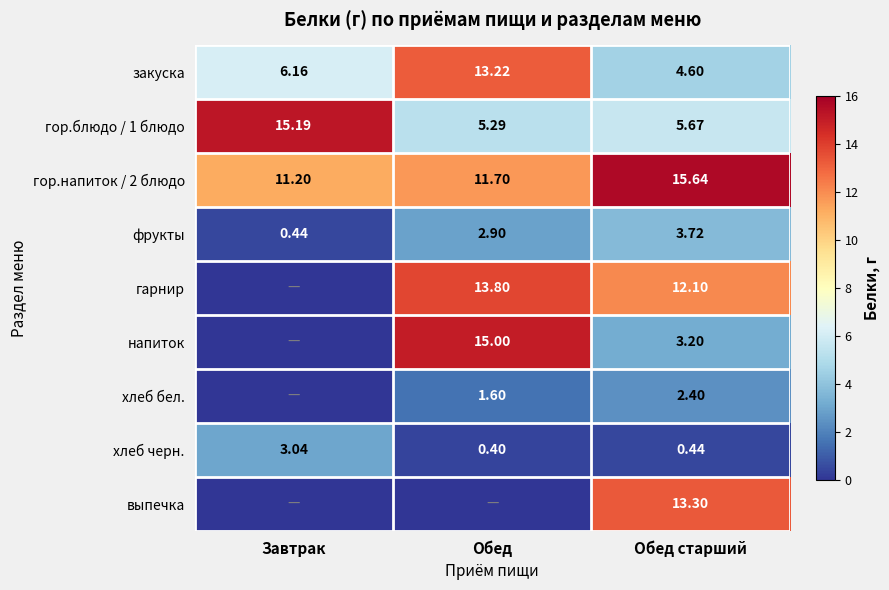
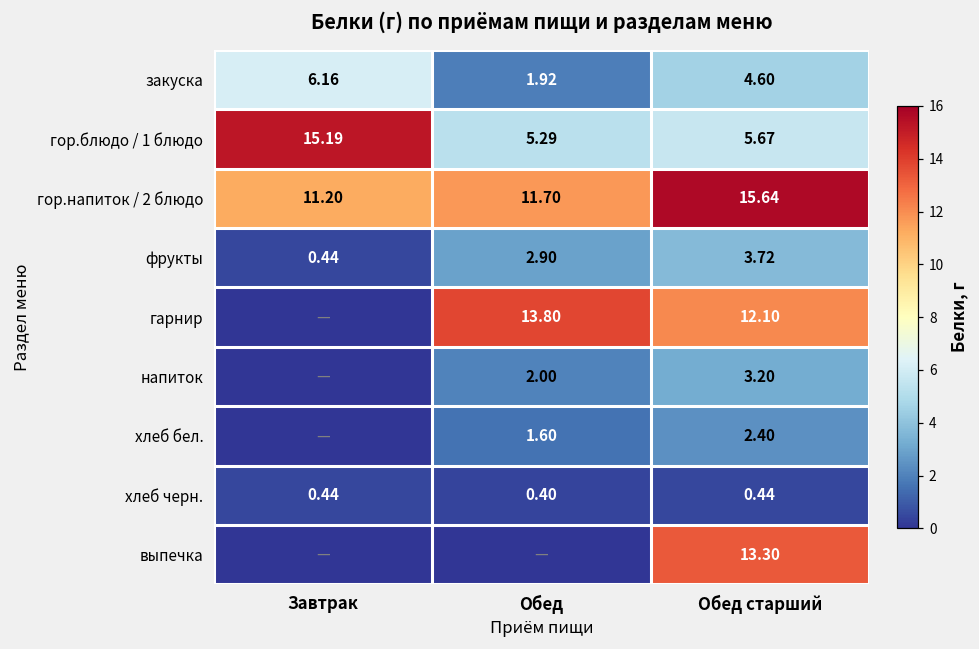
  {
    "закуска": {
      "Завтрак": 6.16,
-     "Обед": 13.22,
+     "Обед": 1.92,
      "Обед старший": 4.60
    },
    "гор.блюдо / 1 блюдо": {
      "Завтрак": 15.19,
      "Обед": 5.29,
      "Обед старший": 5.67
    },
    "гор.напиток / 2 блюдо": {
      "Завтрак": 11.20,
      "Обед": 11.70,
      "Обед старший": 15.64
    },
    "фрукты": {
      "Завтрак": 0.44,
      "Обед": 2.90,
      "Обед старший": 3.72
    },
    "гарнир": {
      "Обед": 13.80,
      "Обед старший": 12.10
    },
    "напиток": {
-     "Обед": 15.00,
+     "Обед": 2.00,
      "Обед старший": 3.20
    },
    "хлеб бел.": {
      "Обед": 1.60,
      "Обед старший": 2.40
    },
    "хлеб черн.": {
-     "Завтрак": 3.04,
+     "Завтрак": 0.44,
      "Обед": 0.40,
      "Обед старший": 0.44
    },
    "выпечка": {
      "Обед старший": 13.30
    }
  }
